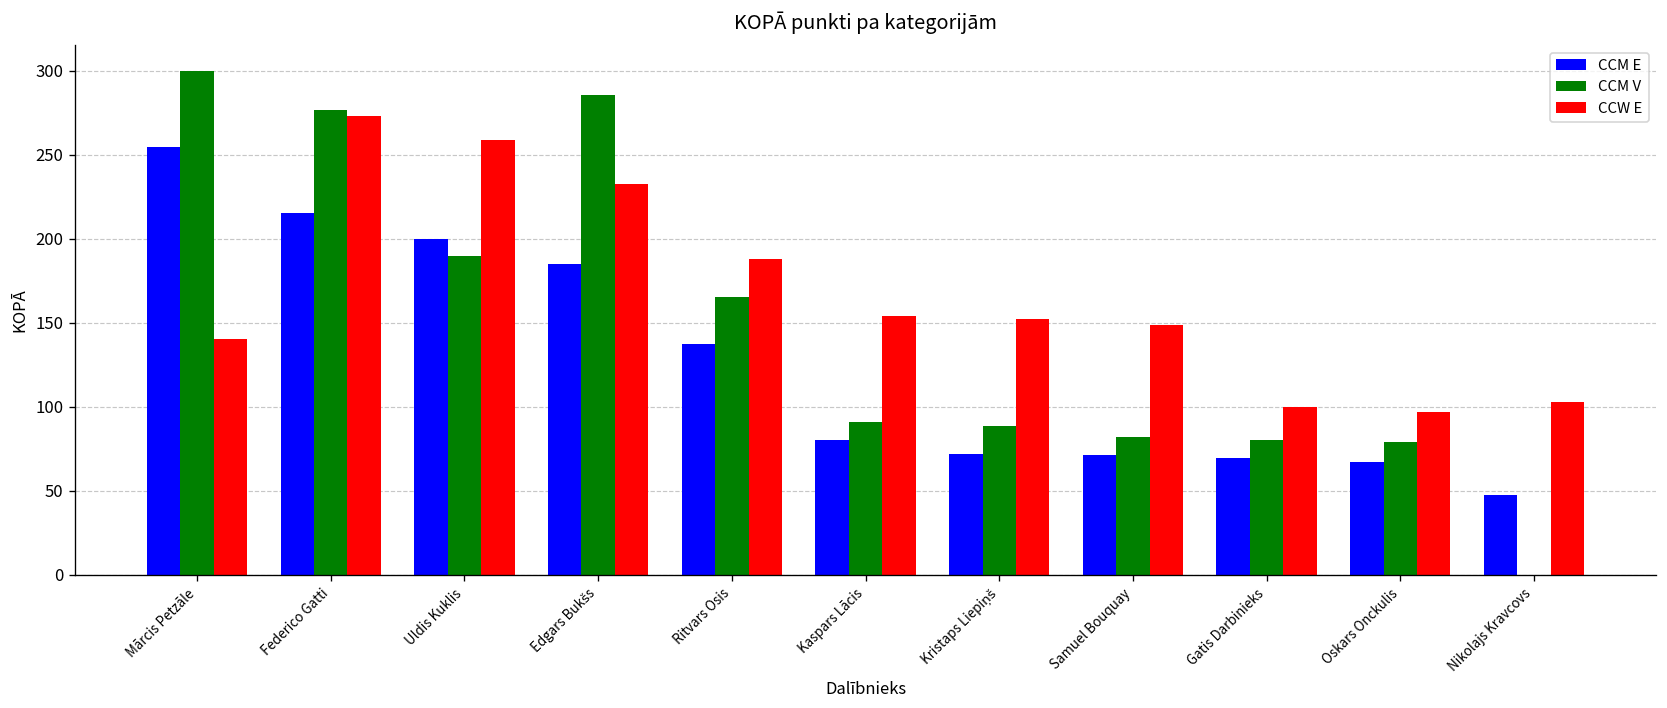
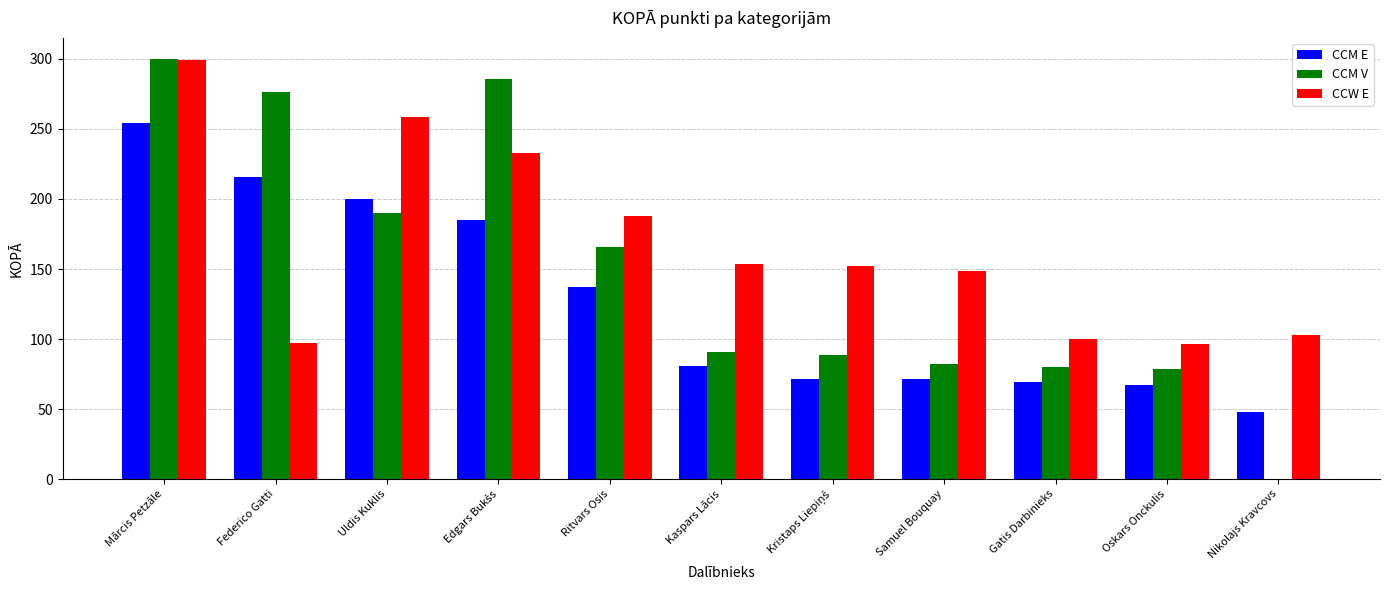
  {
    "CCM E": {
      "Mārcis Petzāle": 255,
      "Federico Gatti": 216,
      "Uldis Kuklis": 200,
      "Edgars Bukšs": 185,
      "Ritvars Osis": 138,
      "Kaspars Lācis": 81,
      "Kristaps Liepiņš": 72,
      "Samuel Bouquay": 72,
      "Gatis Darbinieks": 70,
      "Oskars Onckulis": 67,
      "Nikolajs Kravcovs": 48
    },
    "CCM V": {
      "Mārcis Petzāle": 300,
      "Federico Gatti": 277,
      "Uldis Kuklis": 190,
      "Edgars Bukšs": 286,
      "Ritvars Osis": 166,
      "Kaspars Lācis": 91,
      "Kristaps Liepiņš": 89,
      "Samuel Bouquay": 82,
      "Gatis Darbinieks": 80,
      "Oskars Onckulis": 79,
      "Nikolajs Kravcovs": 0
    },
    "CCW E": {
-     "Mārcis Petzāle": 140,
-     "Federico Gatti": 273,
+     "Mārcis Petzāle": 299,
+     "Federico Gatti": 97,
      "Uldis Kuklis": 259,
      "Edgars Bukšs": 233,
      "Ritvars Osis": 188,
      "Kaspars Lācis": 154,
      "Kristaps Liepiņš": 152,
      "Samuel Bouquay": 149,
      "Gatis Darbinieks": 100,
      "Oskars Onckulis": 97,
      "Nikolajs Kravcovs": 103
    }
  }
